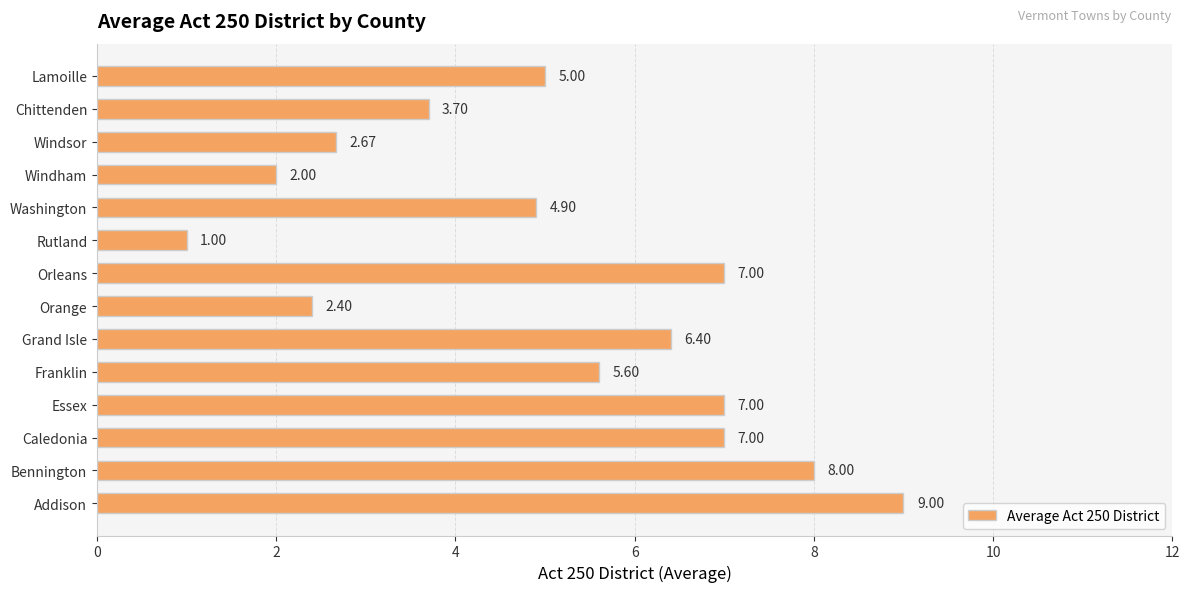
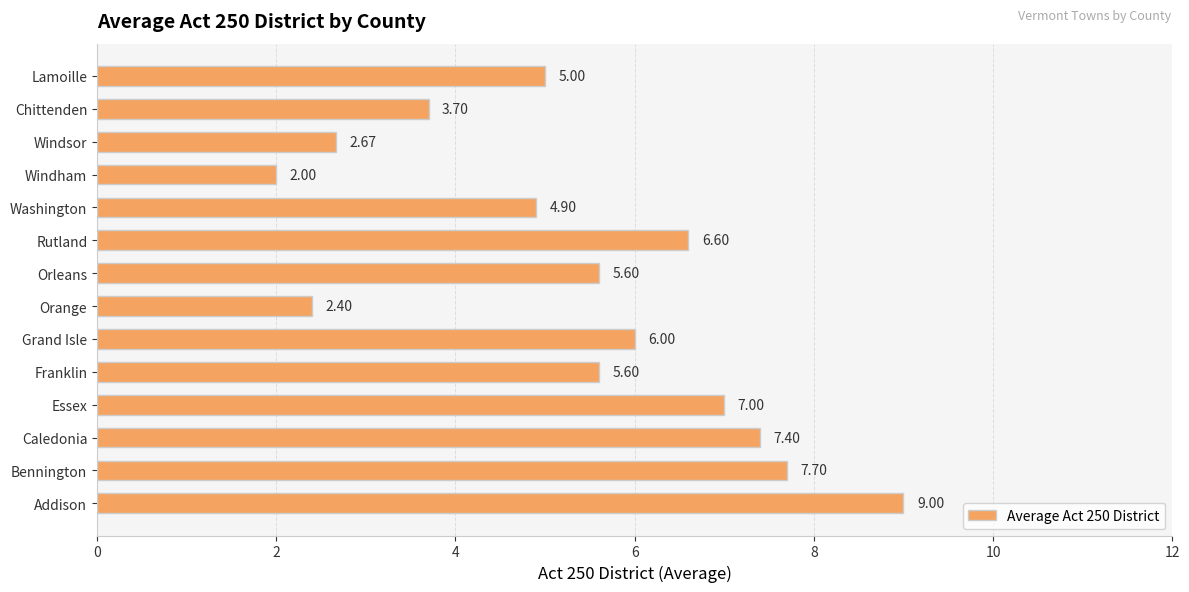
  {
    "Lamoille": 5.00,
    "Chittenden": 3.70,
    "Windsor": 2.67,
    "Windham": 2.00,
    "Washington": 4.90,
-   "Rutland": 1.00,
-   "Orleans": 7.00,
+   "Rutland": 6.60,
+   "Orleans": 5.60,
    "Orange": 2.40,
-   "Grand Isle": 6.40,
+   "Grand Isle": 6.00,
    "Franklin": 5.60,
    "Essex": 7.00,
-   "Caledonia": 7.00,
-   "Bennington": 8.00,
+   "Caledonia": 7.40,
+   "Bennington": 7.70,
    "Addison": 9.00
  }
